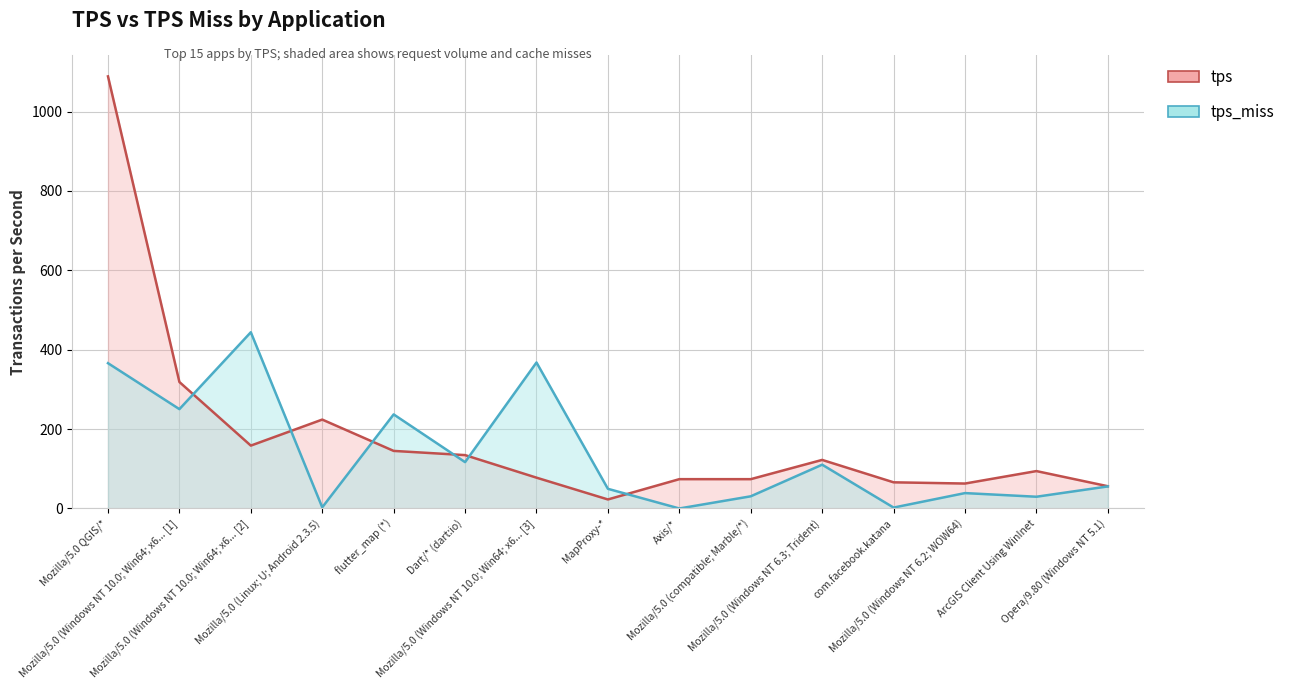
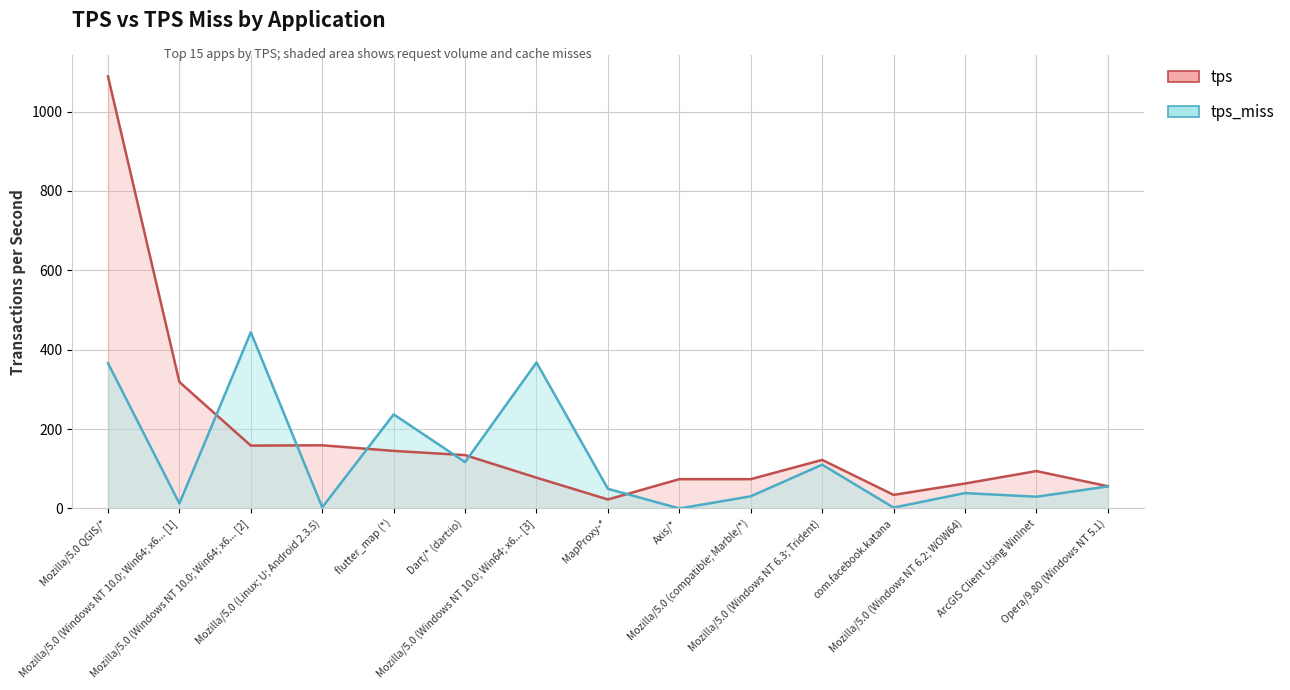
  {
    "tps": {
      "Mozilla/5.0 QGIS/*": 1090,
      "Mozilla/5.0 (Windows NT 10.0; Win64; x6... [1]": 320,
      "Mozilla/5.0 (Windows NT 10.0; Win64; x6... [2]": 160,
-     "Mozilla/5.0 (Linux; U; Android 2.3.5)": 220,
+     "Mozilla/5.0 (Linux; U; Android 2.3.5)": 160,
      "flutter_map (*)": 150,
      "Dart/* (dart:io)": 130,
      "Mozilla/5.0 (Windows NT 10.0; Win64; x6... [3]": 80,
      "MapProxy-*": 20,
      "Axis/*": 70,
      "Mozilla/5.0 (compatible; Marble/*)": 70,
      "Mozilla/5.0 (Windows NT 6.3; Trident)": 120,
-     "com.facebook.katana": 70,
+     "com.facebook.katana": 30,
      "Mozilla/5.0 (Windows NT 6.2; WOW64)": 60,
      "ArcGIS Client Using WinInet": 90
    },
    "tps_miss": {
      "Mozilla/5.0 QGIS/*": 370,
-     "Mozilla/5.0 (Windows NT 10.0; Win64; x6... [1]": 250,
+     "Mozilla/5.0 (Windows NT 10.0; Win64; x6... [1]": 10,
      "Mozilla/5.0 (Windows NT 10.0; Win64; x6... [2]": 440,
      "Mozilla/5.0 (Linux; U; Android 2.3.5)": 0,
      "flutter_map (*)": 240,
      "Dart/* (dart:io)": 120,
      "Mozilla/5.0 (Windows NT 10.0; Win64; x6... [3]": 370,
      "MapProxy-*": 50,
      "Axis/*": 0,
      "Mozilla/5.0 (compatible; Marble/*)": 30,
      "Mozilla/5.0 (Windows NT 6.3; Trident)": 110,
      "com.facebook.katana": 0,
      "Mozilla/5.0 (Windows NT 6.2; WOW64)": 40,
      "ArcGIS Client Using WinInet": 30
    }
  }
